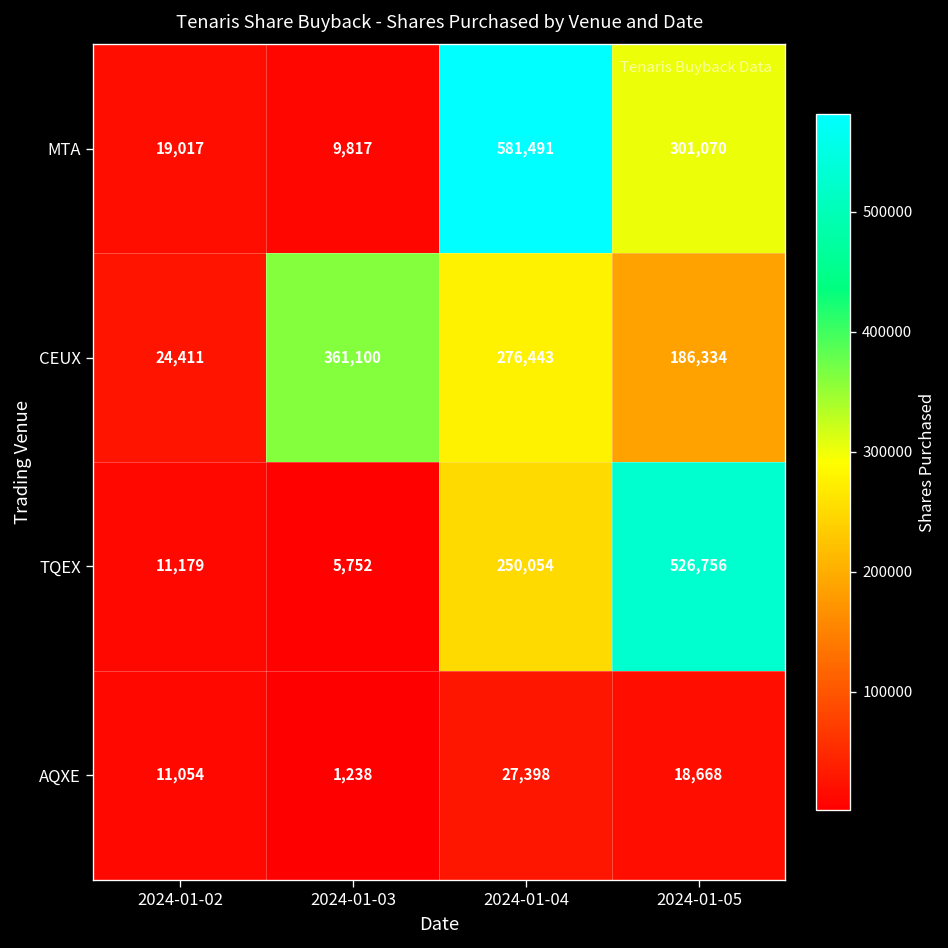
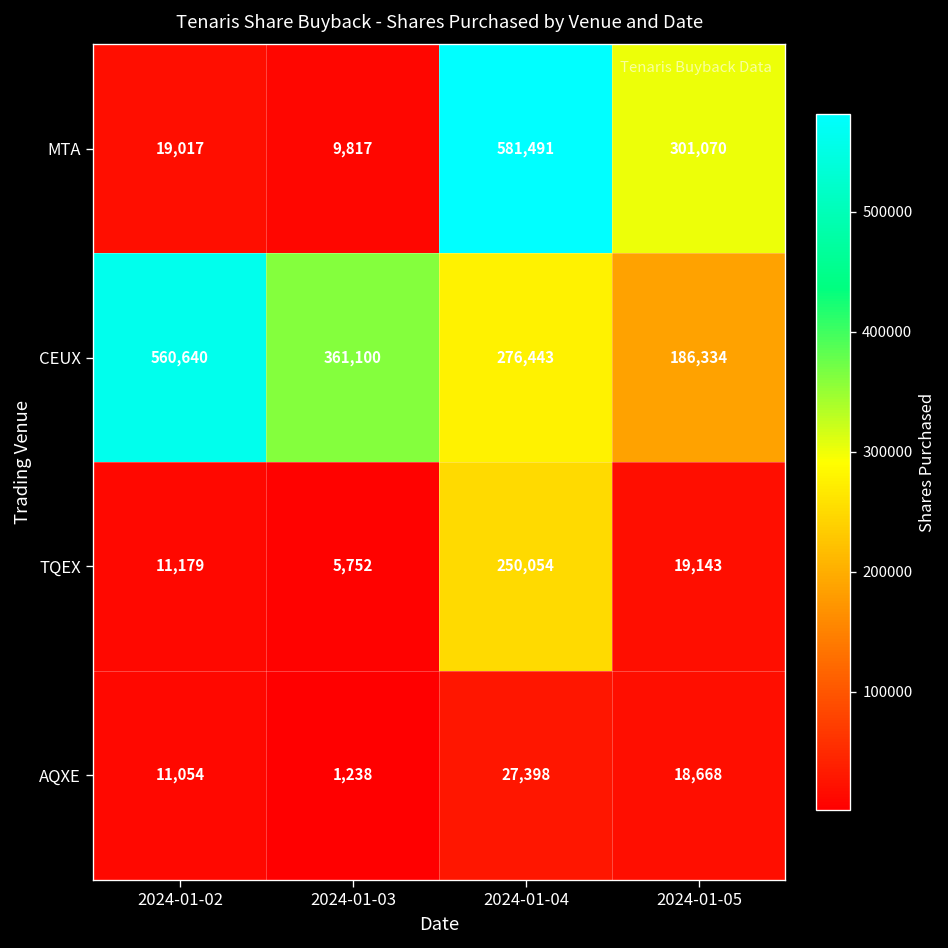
  {
    "MTA": {
      "2024-01-02": "19,017",
      "2024-01-03": "9,817",
      "2024-01-04": "581,491"
    },
    "CEUX": {
-     "2024-01-02": "24,411",
+     "2024-01-02": "560,640",
      "2024-01-03": "361,100",
      "2024-01-04": "276,443",
      "2024-01-05": "186,334"
    },
    "TQEX": {
      "2024-01-02": "11,179",
      "2024-01-03": "5,752",
      "2024-01-04": "250,054",
-     "2024-01-05": "526,756"
+     "2024-01-05": "19,143"
    },
    "AQXE": {
      "2024-01-02": "11,054",
      "2024-01-03": "1,238",
      "2024-01-04": "27,398",
      "2024-01-05": "18,668"
    }
  }
